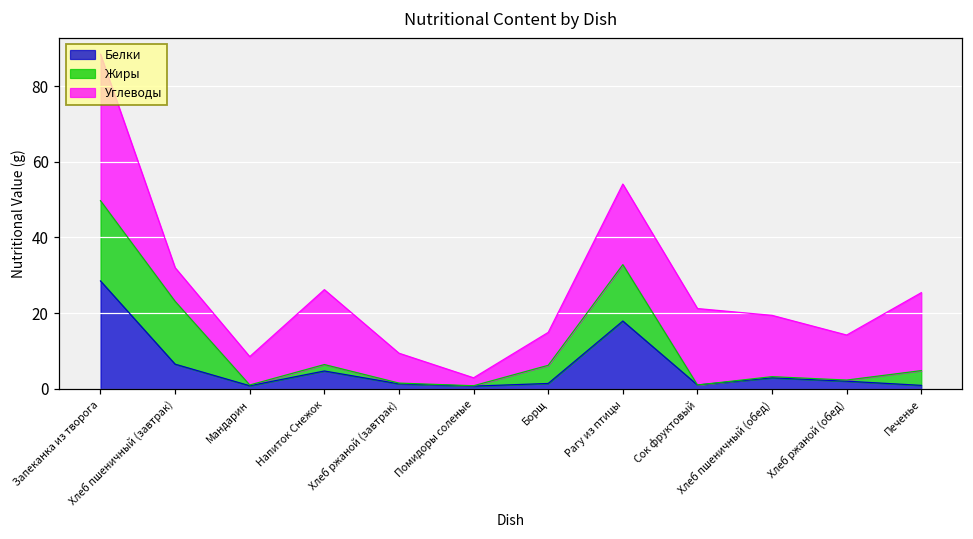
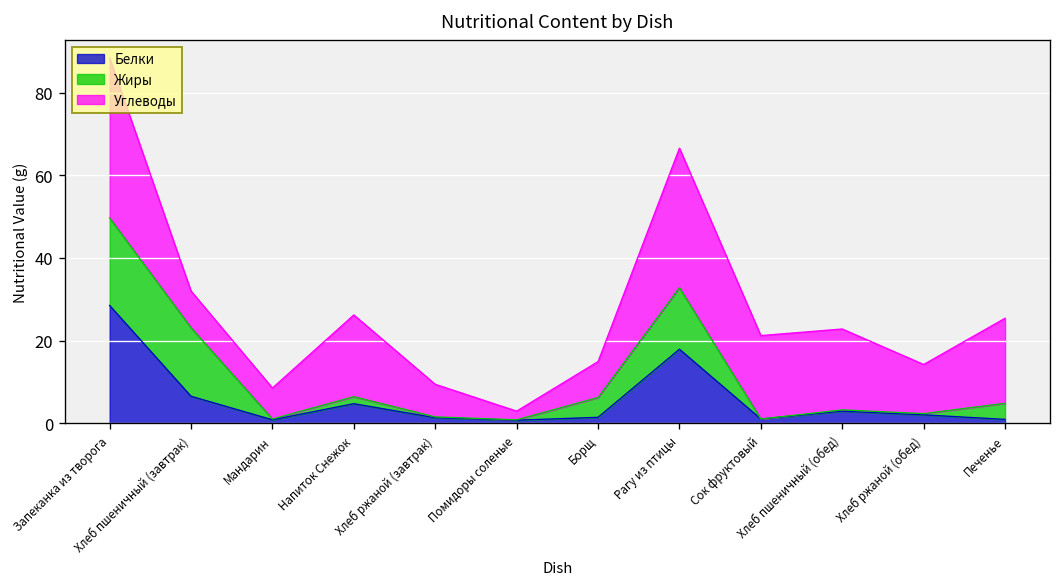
  {
    "Белки": {
      "Запеканка из творога": 29,
      "Хлеб пшеничный (завтрак)": 7,
      "Напиток Снежок": 5,
      "Борщ": 1,
      "Рагу из птицы": 18,
      "Печенье": 1
    },
    "Жиры": {
      "Запеканка из творога": 21,
      "Хлеб пшеничный (завтрак)": 17,
      "Напиток Снежок": 2,
      "Борщ": 5,
      "Рагу из птицы": 15,
      "Печенье": 4
    },
    "Углеводы": {
      "Хлеб пшеничный (завтрак)": 9,
      "Мандарин": 8,
      "Напиток Снежок": 20,
      "Хлеб ржаной (завтрак)": 8,
      "Помидоры соленые": 2,
      "Борщ": 9,
-     "Рагу из птицы": 21,
+     "Рагу из птицы": 34,
      "Сок фруктовый": 20,
-     "Хлеб пшеничный (обед)": 16,
+     "Хлеб пшеничный (обед)": 20,
      "Хлеб ржаной (обед)": 12,
      "Печенье": 21
    }
  }
